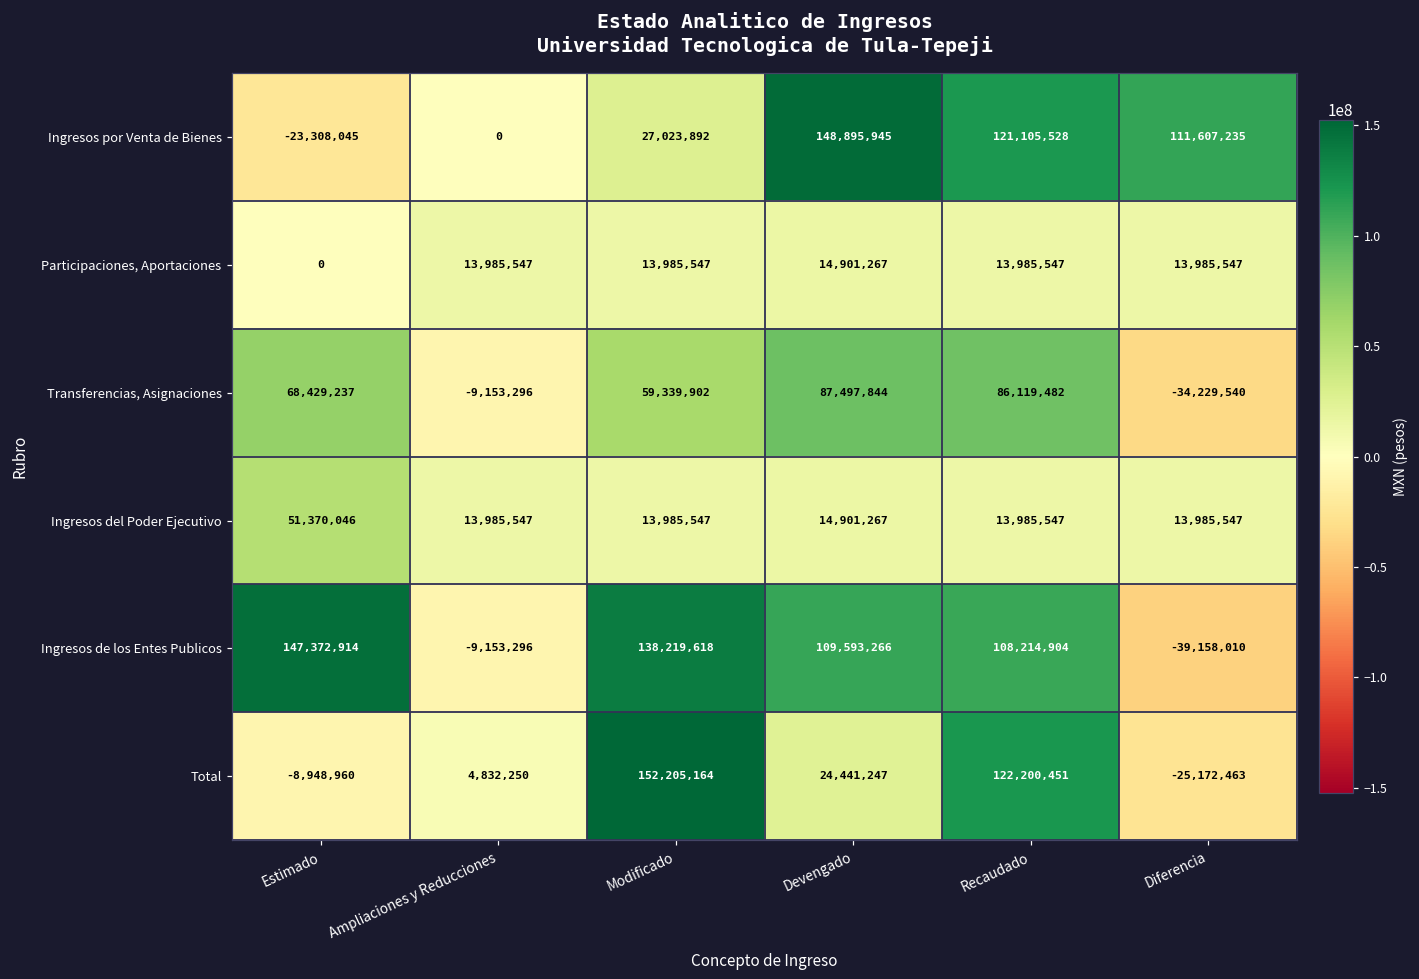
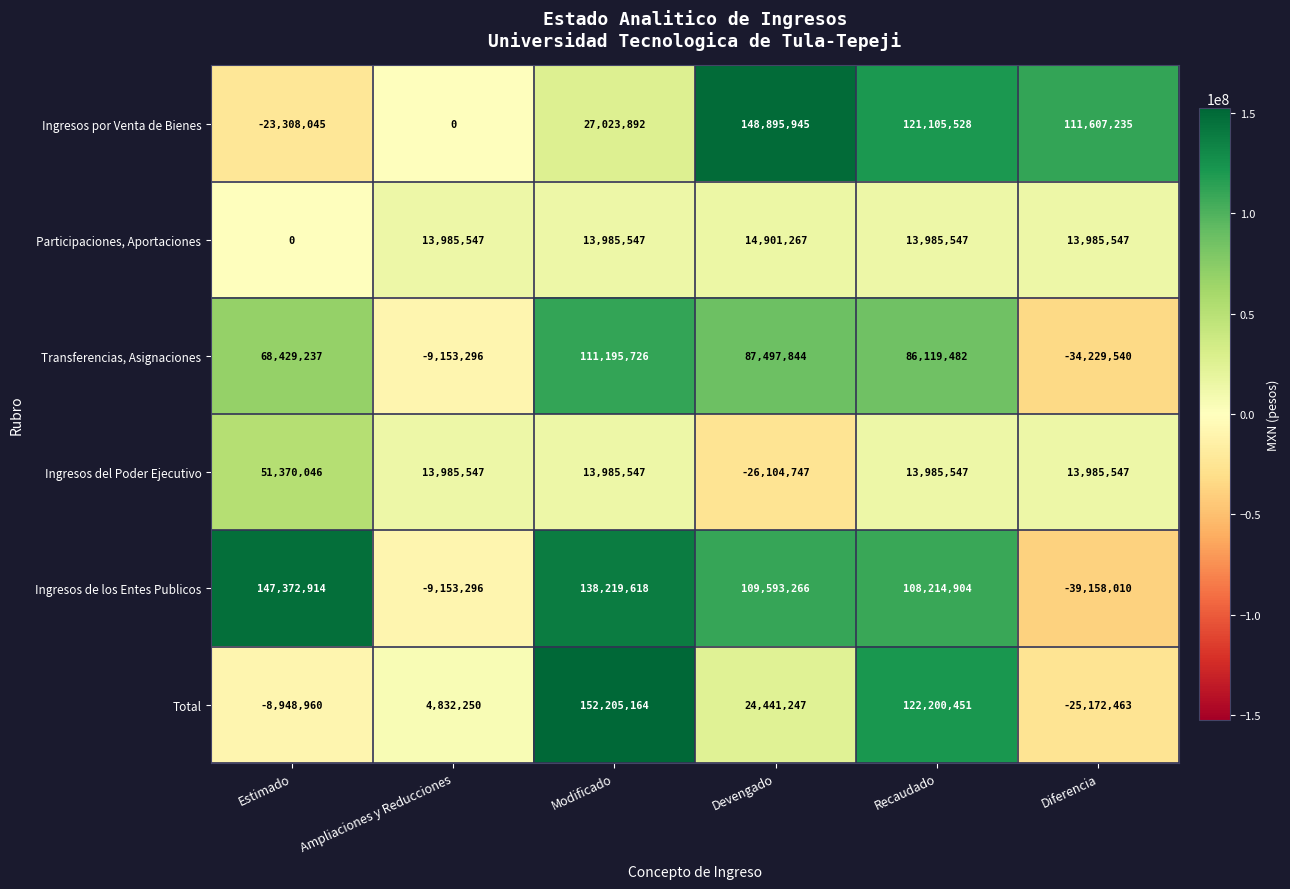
  {
    "Ingresos por Venta de Bienes": {
      "Estimado": "-23,308,045",
      "Ampliaciones y Reducciones": "0",
      "Modificado": "27,023,892",
      "Devengado": "148,895,945",
      "Recaudado": "121,105,528",
      "Diferencia": "111,607,235"
    },
    "Participaciones, Aportaciones": {
      "Estimado": "0",
      "Ampliaciones y Reducciones": "13,985,547",
      "Modificado": "13,985,547",
      "Devengado": "14,901,267",
      "Recaudado": "13,985,547",
      "Diferencia": "13,985,547"
    },
    "Transferencias, Asignaciones": {
      "Estimado": "68,429,237",
      "Ampliaciones y Reducciones": "-9,153,296",
-     "Modificado": "59,339,902",
+     "Modificado": "111,195,726",
      "Devengado": "87,497,844",
      "Recaudado": "86,119,482",
      "Diferencia": "-34,229,540"
    },
    "Ingresos del Poder Ejecutivo": {
      "Estimado": "51,370,046",
      "Ampliaciones y Reducciones": "13,985,547",
      "Modificado": "13,985,547",
-     "Devengado": "14,901,267",
+     "Devengado": "-26,104,747",
      "Recaudado": "13,985,547",
      "Diferencia": "13,985,547"
    },
    "Ingresos de los Entes Publicos": {
      "Estimado": "147,372,914",
      "Ampliaciones y Reducciones": "-9,153,296",
      "Modificado": "138,219,618",
      "Devengado": "109,593,266",
      "Recaudado": "108,214,904",
      "Diferencia": "-39,158,010"
    },
    "Total": {
      "Estimado": "-8,948,960",
      "Ampliaciones y Reducciones": "4,832,250",
      "Modificado": "152,205,164",
      "Devengado": "24,441,247",
      "Recaudado": "122,200,451",
      "Diferencia": "-25,172,463"
    }
  }
